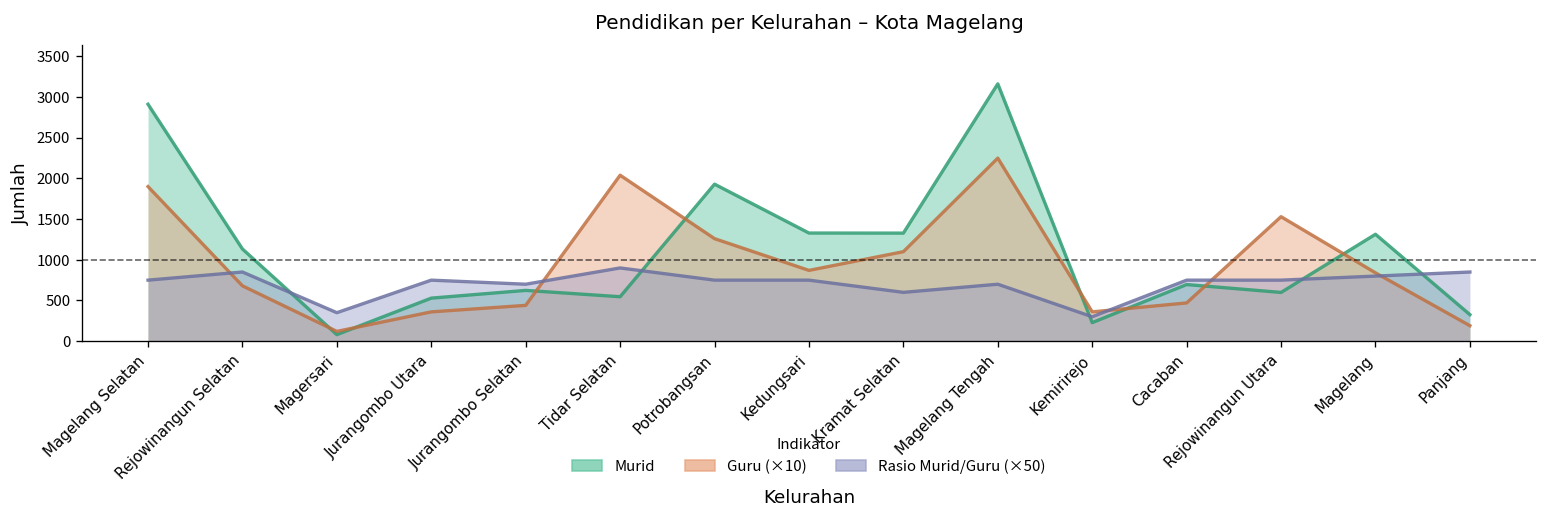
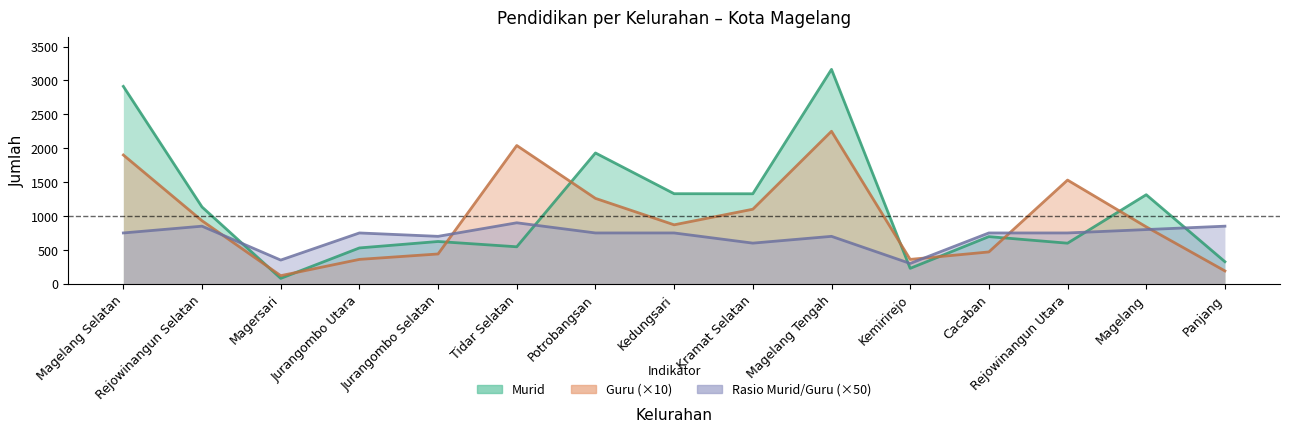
  {
    "Guru (×10)": {
      "Magelang Selatan": 1900,
-     "Rejowinangun Selatan": 700,
+     "Rejowinangun Selatan": 900,
      "Magersari": 100,
      "Jurangombo Utara": 400,
      "Jurangombo Selatan": 400,
      "Tidar Selatan": 2000,
      "Potrobangsan": 1300,
      "Kedungsari": 900,
      "Kramat Selatan": 1100,
      "Magelang Tengah": 2300,
      "Kemirirejo": 400,
      "Cacaban": 500,
      "Rejowinangun Utara": 1500,
      "Magelang": 800,
      "Panjang": 200
    }
  }
